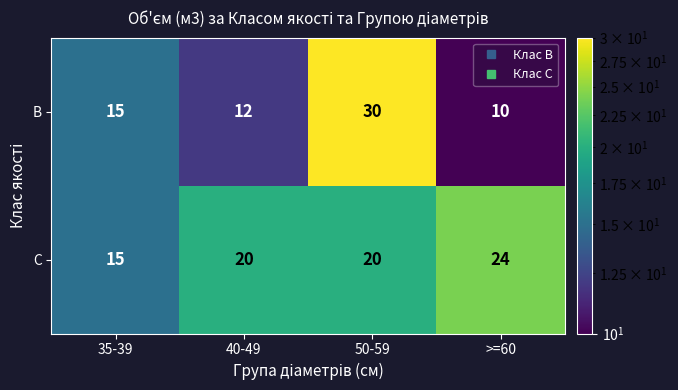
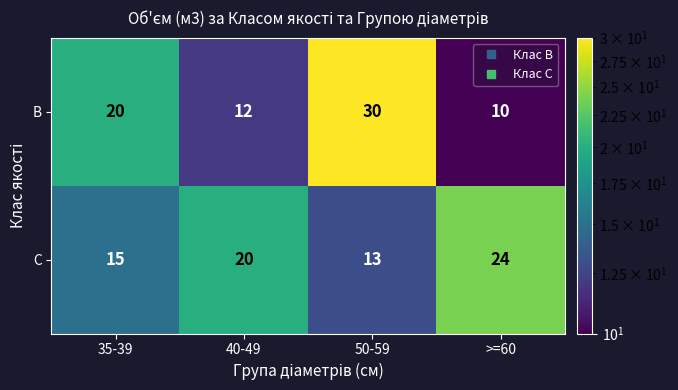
  {
    "B": {
-     "35-39": 15,
+     "35-39": 20,
      "40-49": 12,
      "50-59": 30,
      ">=60": 10
    },
    "C": {
      "35-39": 15,
      "40-49": 20,
-     "50-59": 20,
+     "50-59": 13,
      ">=60": 24
    }
  }
